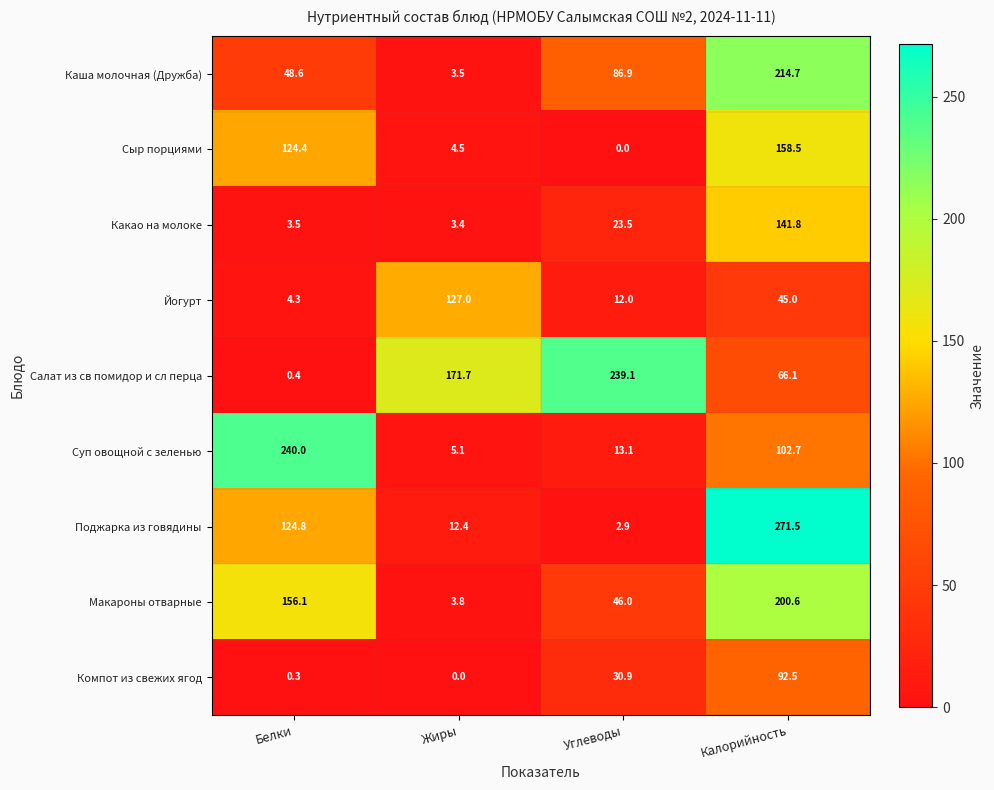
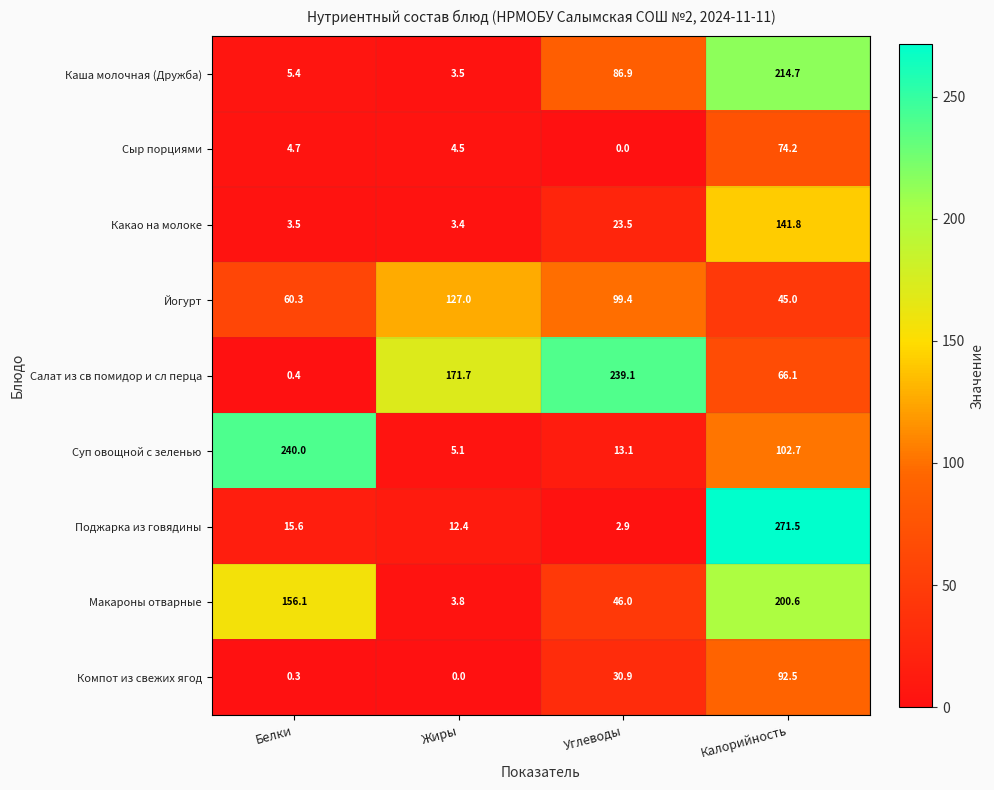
  {
    "Каша молочная (Дружба)": {
-     "Белки": 48.6,
+     "Белки": 5.4,
      "Жиры": 3.5,
      "Углеводы": 86.9,
      "Калорийность": 214.7
    },
    "Сыр порциями": {
-     "Белки": 124.4,
+     "Белки": 4.7,
      "Жиры": 4.5,
      "Углеводы": 0.0,
-     "Калорийность": 158.5
+     "Калорийность": 74.2
    },
    "Какао на молоке": {
      "Белки": 3.5,
      "Жиры": 3.4,
      "Углеводы": 23.5,
      "Калорийность": 141.8
    },
    "Йогурт": {
-     "Белки": 4.3,
+     "Белки": 60.3,
      "Жиры": 127.0,
-     "Углеводы": 12.0,
+     "Углеводы": 99.4,
      "Калорийность": 45.0
    },
    "Салат из св помидор и сл перца": {
      "Белки": 0.4,
      "Жиры": 171.7,
      "Углеводы": 239.1,
      "Калорийность": 66.1
    },
    "Суп овощной с зеленью": {
      "Белки": 240.0,
      "Жиры": 5.1,
      "Углеводы": 13.1,
      "Калорийность": 102.7
    },
    "Поджарка из говядины": {
-     "Белки": 124.8,
+     "Белки": 15.6,
      "Жиры": 12.4,
      "Углеводы": 2.9,
      "Калорийность": 271.5
    },
    "Макароны отварные": {
      "Белки": 156.1,
      "Жиры": 3.8,
      "Углеводы": 46.0,
      "Калорийность": 200.6
    },
    "Компот из свежих ягод": {
      "Белки": 0.3,
      "Жиры": 0.0,
      "Углеводы": 30.9,
      "Калорийность": 92.5
    }
  }
